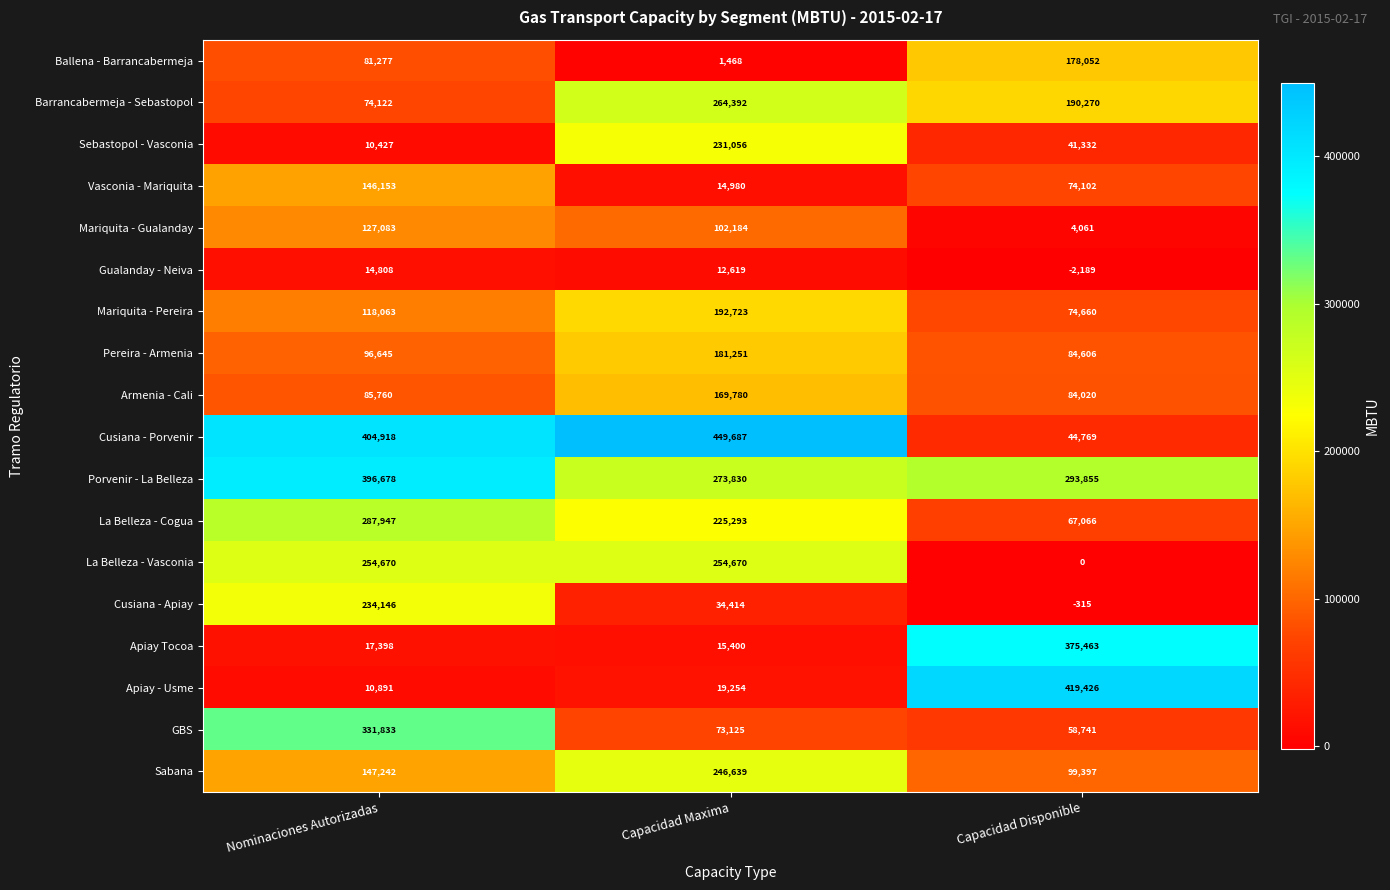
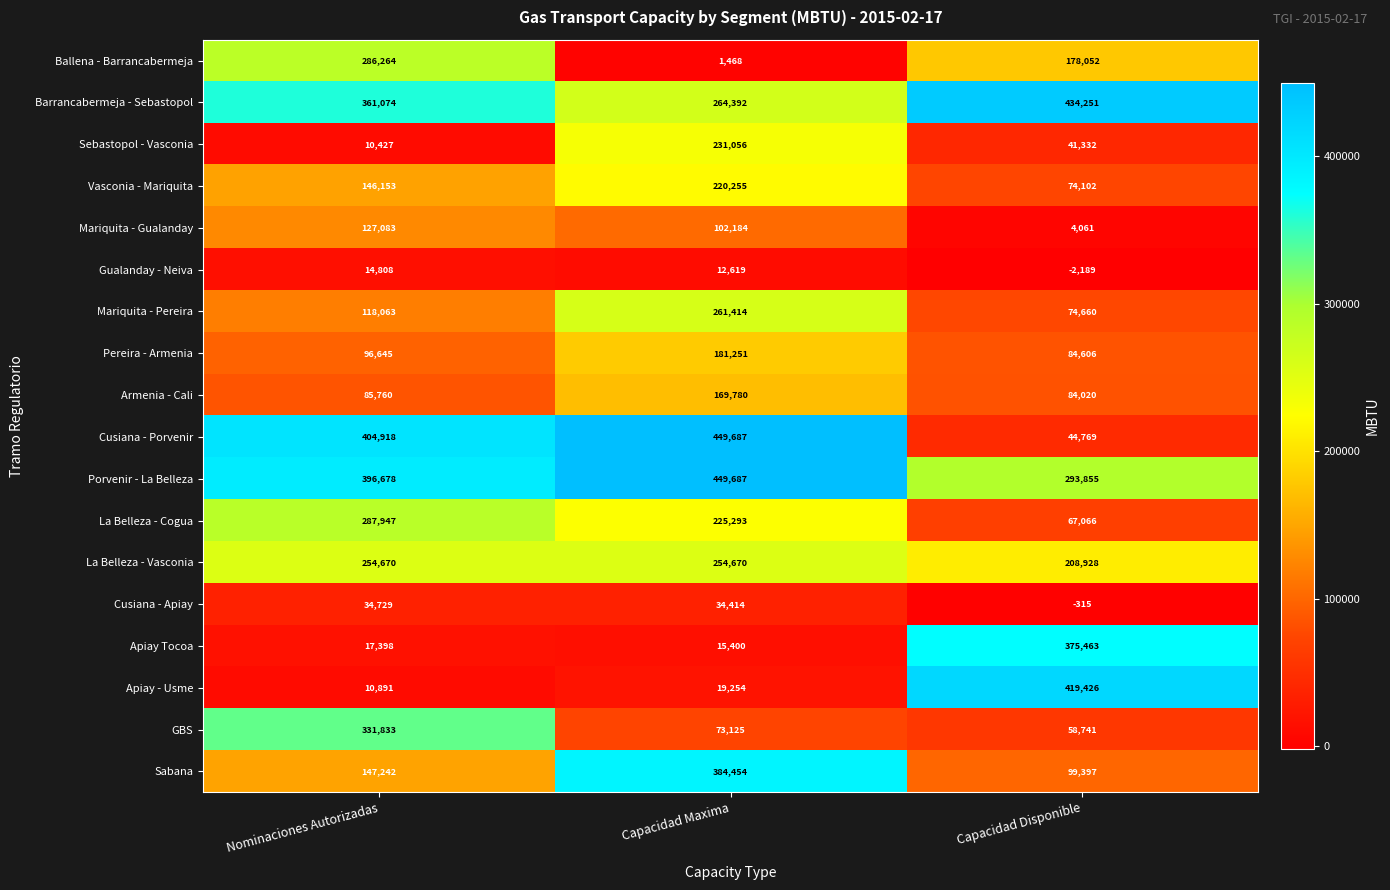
  {
    "Ballena - Barrancabermeja": {
-     "Nominaciones Autorizadas": "81,277",
+     "Nominaciones Autorizadas": "286,264",
      "Capacidad Maxima": "1,468",
      "Capacidad Disponible": "178,052"
    },
    "Barrancabermeja - Sebastopol": {
-     "Nominaciones Autorizadas": "74,122",
+     "Nominaciones Autorizadas": "361,074",
      "Capacidad Maxima": "264,392",
-     "Capacidad Disponible": "190,270"
+     "Capacidad Disponible": "434,251"
    },
    "Sebastopol - Vasconia": {
      "Nominaciones Autorizadas": "10,427",
      "Capacidad Maxima": "231,056",
      "Capacidad Disponible": "41,332"
    },
    "Vasconia - Mariquita": {
      "Nominaciones Autorizadas": "146,153",
-     "Capacidad Maxima": "14,980",
+     "Capacidad Maxima": "220,255",
      "Capacidad Disponible": "74,102"
    },
    "Mariquita - Gualanday": {
      "Nominaciones Autorizadas": "127,083",
      "Capacidad Maxima": "102,184",
      "Capacidad Disponible": "4,061"
    },
    "Gualanday - Neiva": {
      "Nominaciones Autorizadas": "14,808",
      "Capacidad Maxima": "12,619",
      "Capacidad Disponible": "-2,189"
    },
    "Mariquita - Pereira": {
      "Nominaciones Autorizadas": "118,063",
-     "Capacidad Maxima": "192,723",
+     "Capacidad Maxima": "261,414",
      "Capacidad Disponible": "74,660"
    },
    "Pereira - Armenia": {
      "Nominaciones Autorizadas": "96,645",
      "Capacidad Maxima": "181,251",
      "Capacidad Disponible": "84,606"
    },
    "Armenia - Cali": {
      "Nominaciones Autorizadas": "85,760",
      "Capacidad Maxima": "169,780",
      "Capacidad Disponible": "84,020"
    },
    "Cusiana - Porvenir": {
      "Nominaciones Autorizadas": "404,918",
      "Capacidad Maxima": "449,687",
      "Capacidad Disponible": "44,769"
    },
    "Porvenir - La Belleza": {
      "Nominaciones Autorizadas": "396,678",
-     "Capacidad Maxima": "273,830",
+     "Capacidad Maxima": "449,687",
      "Capacidad Disponible": "293,855"
    },
    "La Belleza - Cogua": {
      "Nominaciones Autorizadas": "287,947",
      "Capacidad Maxima": "225,293",
      "Capacidad Disponible": "67,066"
    },
    "La Belleza - Vasconia": {
      "Nominaciones Autorizadas": "254,670",
      "Capacidad Maxima": "254,670",
-     "Capacidad Disponible": "0"
+     "Capacidad Disponible": "208,928"
    },
    "Cusiana - Apiay": {
-     "Nominaciones Autorizadas": "234,146",
+     "Nominaciones Autorizadas": "34,729",
      "Capacidad Maxima": "34,414",
      "Capacidad Disponible": "-315"
    },
    "Apiay Tocoa": {
      "Nominaciones Autorizadas": "17,398",
      "Capacidad Maxima": "15,400",
      "Capacidad Disponible": "375,463"
    },
    "Apiay - Usme": {
      "Nominaciones Autorizadas": "10,891",
      "Capacidad Maxima": "19,254",
      "Capacidad Disponible": "419,426"
    },
    "GBS": {
      "Nominaciones Autorizadas": "331,833",
      "Capacidad Maxima": "73,125",
      "Capacidad Disponible": "58,741"
    },
    "Sabana": {
      "Nominaciones Autorizadas": "147,242",
-     "Capacidad Maxima": "246,639",
+     "Capacidad Maxima": "384,454",
      "Capacidad Disponible": "99,397"
    }
  }
